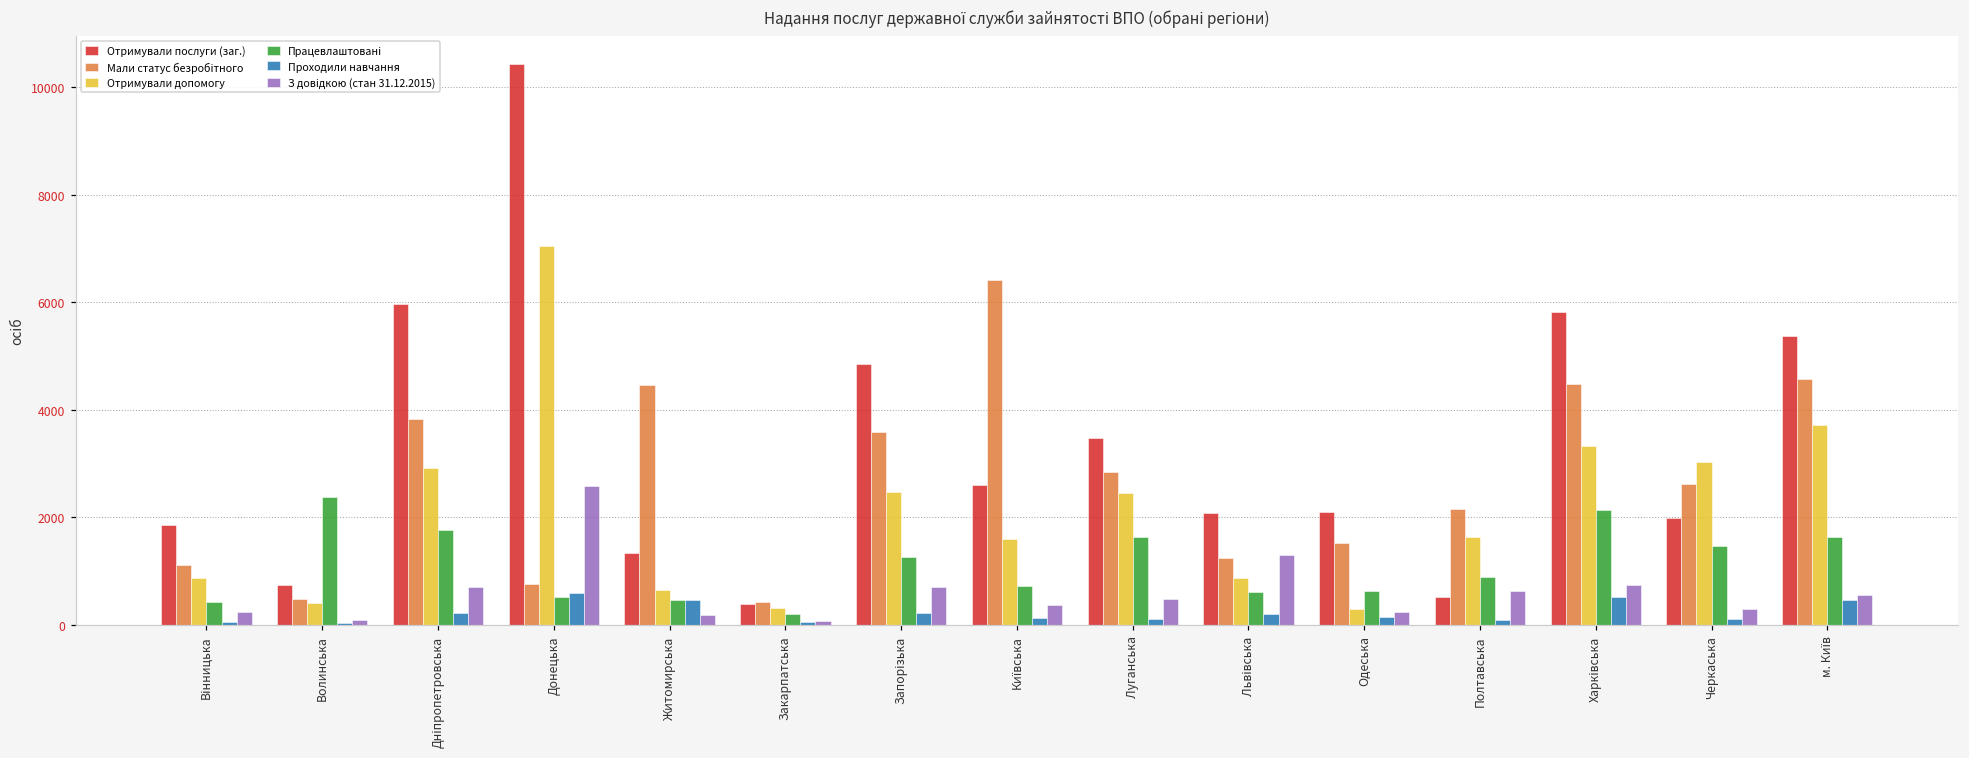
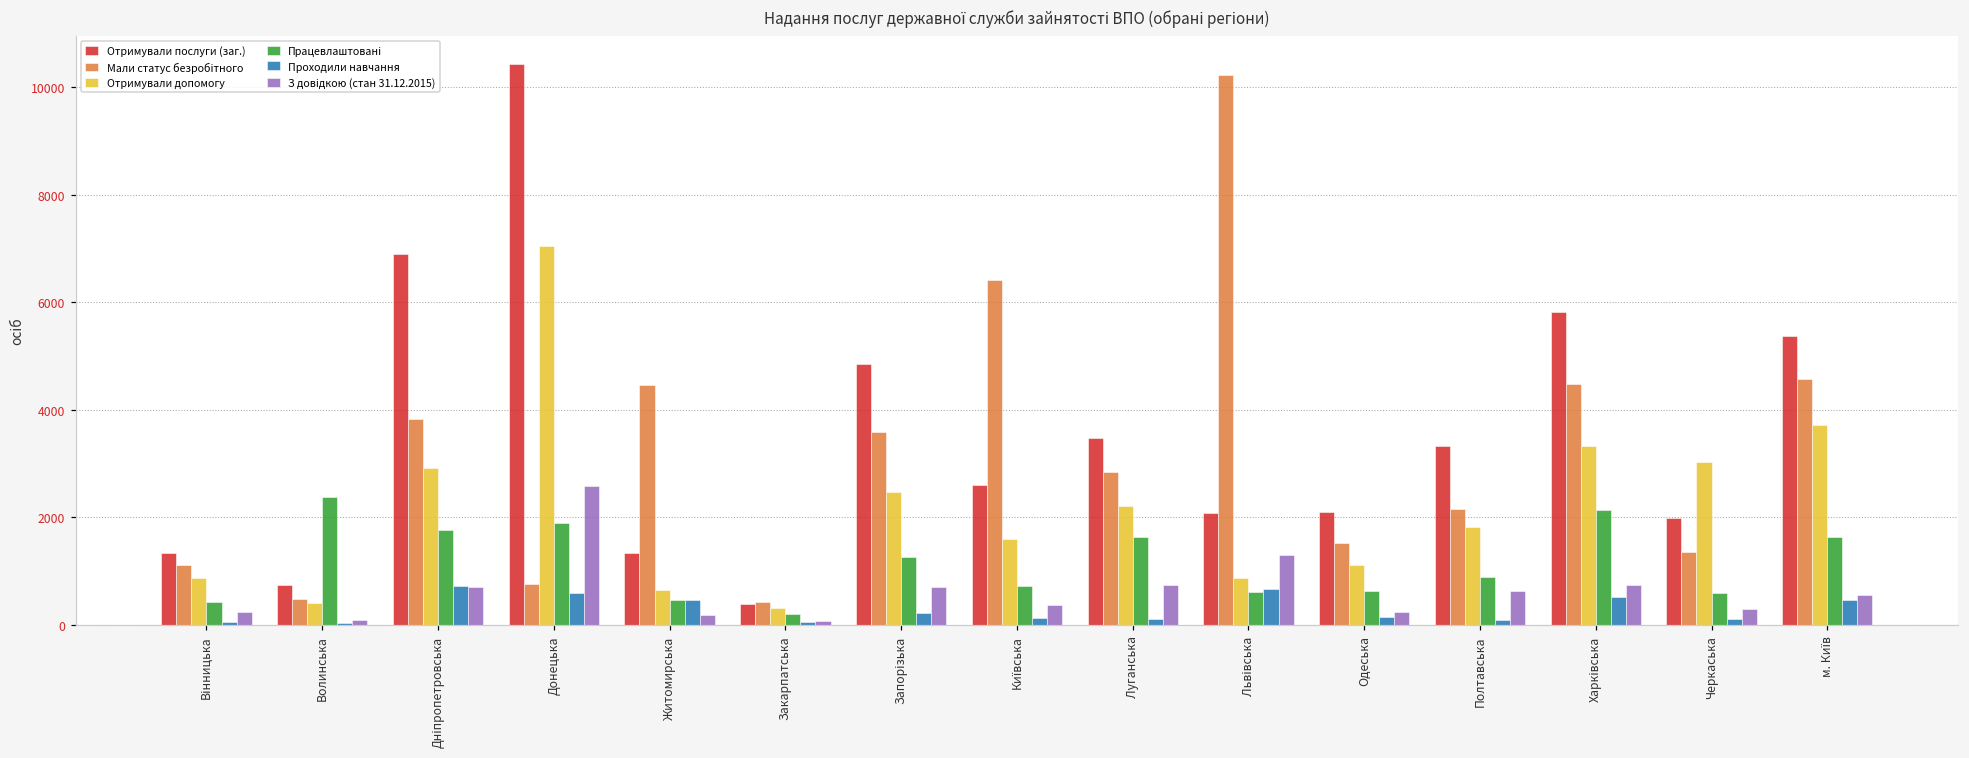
  {
    "Отримували послуги (заг.)": {
-     "Вінницька": 1900,
+     "Вінницька": 1300,
      "Волинська": 700,
-     "Дніпропетровська": 6000,
+     "Дніпропетровська": 6900,
      "Донецька": 10400,
      "Житомирська": 1300,
      "Закарпатська": 400,
      "Запорізька": 4800,
      "Київська": 2600,
      "Луганська": 3500,
      "Львівська": 2100,
      "Одеська": 2100,
-     "Полтавська": 500,
+     "Полтавська": 3300,
      "Харківська": 5800,
      "Черкаська": 2000,
      "м. Київ": 5400
    },
    "Мали статус безробітного": {
      "Вінницька": 1100,
      "Волинська": 500,
      "Дніпропетровська": 3800,
      "Донецька": 800,
      "Житомирська": 4500,
      "Закарпатська": 400,
      "Запорізька": 3600,
      "Київська": 6400,
      "Луганська": 2800,
-     "Львівська": 1200,
+     "Львівська": 10200,
      "Одеська": 1500,
      "Полтавська": 2200,
      "Харківська": 4500,
-     "Черкаська": 2600,
+     "Черкаська": 1400,
      "м. Київ": 4600
    },
    "Отримували допомогу": {
      "Вінницька": 900,
      "Волинська": 400,
      "Дніпропетровська": 2900,
      "Донецька": 7000,
      "Житомирська": 700,
      "Закарпатська": 300,
      "Запорізька": 2500,
      "Київська": 1600,
-     "Луганська": 2500,
+     "Луганська": 2200,
      "Львівська": 900,
-     "Одеська": 300,
-     "Полтавська": 1600,
+     "Одеська": 1100,
+     "Полтавська": 1800,
      "Харківська": 3300,
      "Черкаська": 3000,
      "м. Київ": 3700
    },
    "Працевлаштовані": {
      "Вінницька": 400,
      "Волинська": 2400,
      "Дніпропетровська": 1800,
-     "Донецька": 500,
+     "Донецька": 1900,
      "Житомирська": 500,
      "Закарпатська": 200,
      "Запорізька": 1300,
      "Київська": 700,
      "Луганська": 1600,
      "Львівська": 600,
      "Одеська": 600,
      "Полтавська": 900,
      "Харківська": 2100,
-     "Черкаська": 1500,
+     "Черкаська": 600,
      "м. Київ": 1600
    },
    "Проходили навчання": {
      "Вінницька": 100,
-     "Дніпропетровська": 200,
+     "Дніпропетровська": 700,
      "Донецька": 600,
      "Житомирська": 500,
      "Запорізька": 200,
      "Київська": 100,
      "Луганська": 100,
-     "Львівська": 200,
+     "Львівська": 700,
      "Одеська": 100,
      "Полтавська": 100,
      "Харківська": 500,
      "Черкаська": 100,
      "м. Київ": 500
    },
    "З довідкою (стан 31.12.2015)": {
      "Вінницька": 200,
      "Волинська": 100,
      "Дніпропетровська": 700,
      "Донецька": 2600,
      "Житомирська": 200,
      "Закарпатська": 100,
      "Запорізька": 700,
      "Київська": 400,
-     "Луганська": 500,
+     "Луганська": 700,
      "Львівська": 1300,
      "Одеська": 200,
      "Полтавська": 600,
      "Харківська": 700,
      "Черкаська": 300,
      "м. Київ": 600
    }
  }
